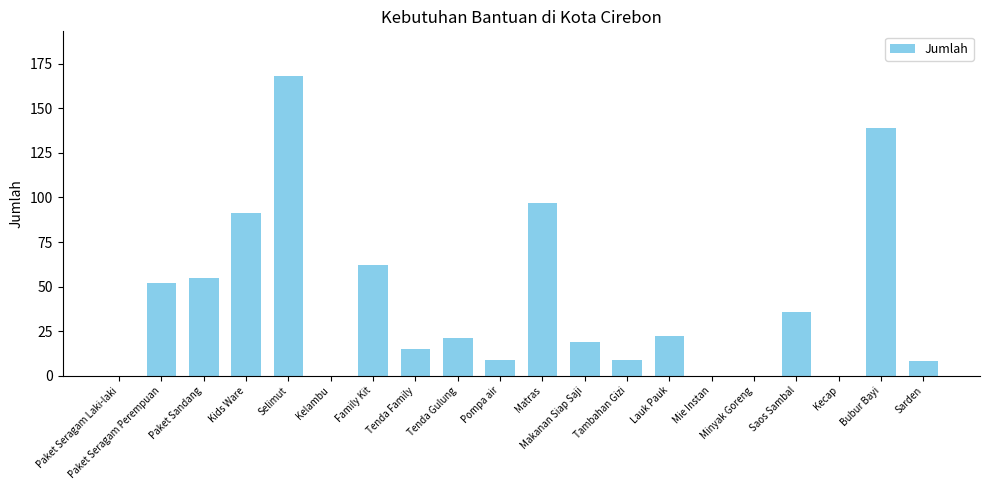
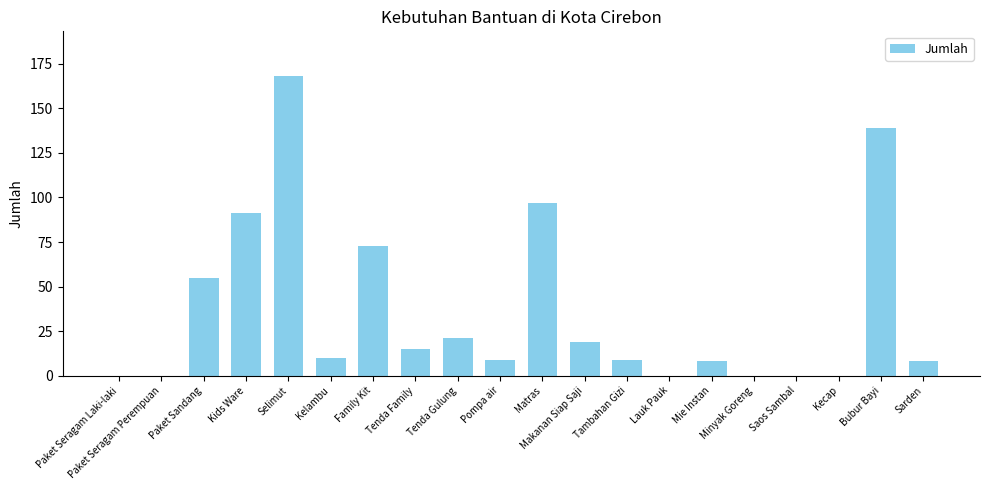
  {
    "Paket Seragam Laki-laki": 0,
-   "Paket Seragam Perempuan": 52,
+   "Paket Seragam Perempuan": 0,
    "Paket Sandang": 55,
    "Kids Ware": 91,
    "Selimut": 168,
-   "Kelambu": 0,
-   "Family Kit": 62,
+   "Kelambu": 10,
+   "Family Kit": 73,
    "Tenda Family": 15,
    "Tenda Gulung": 21,
    "Pompa air": 9,
    "Matras": 97,
    "Makanan Siap Saji": 19,
    "Tambahan Gizi": 9,
-   "Lauk Pauk": 22,
-   "Mie Instan": 0,
+   "Lauk Pauk": 0,
+   "Mie Instan": 8,
    "Minyak Goreng": 0,
-   "Saos Sambal": 36,
+   "Saos Sambal": 0,
    "Kecap": 0,
    "Bubur Bayi": 139,
    "Sarden": 8
  }
